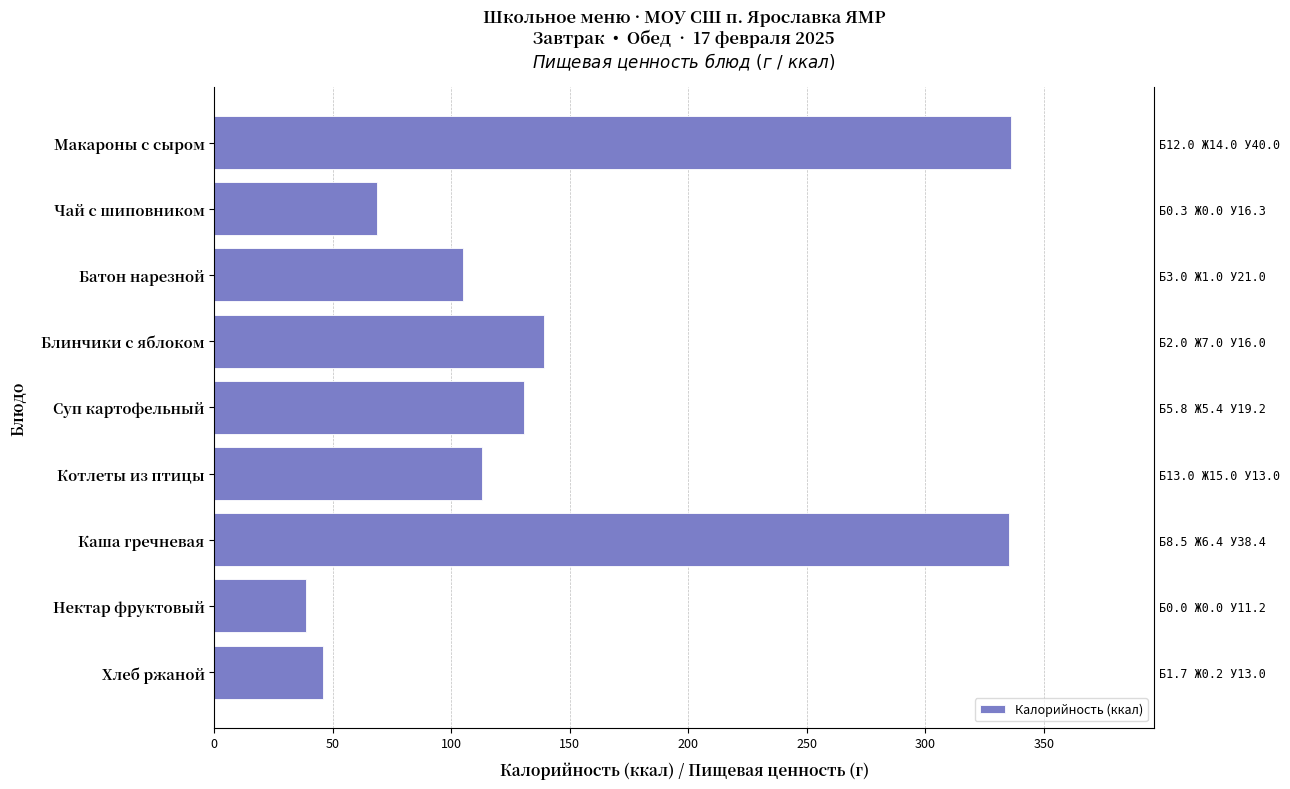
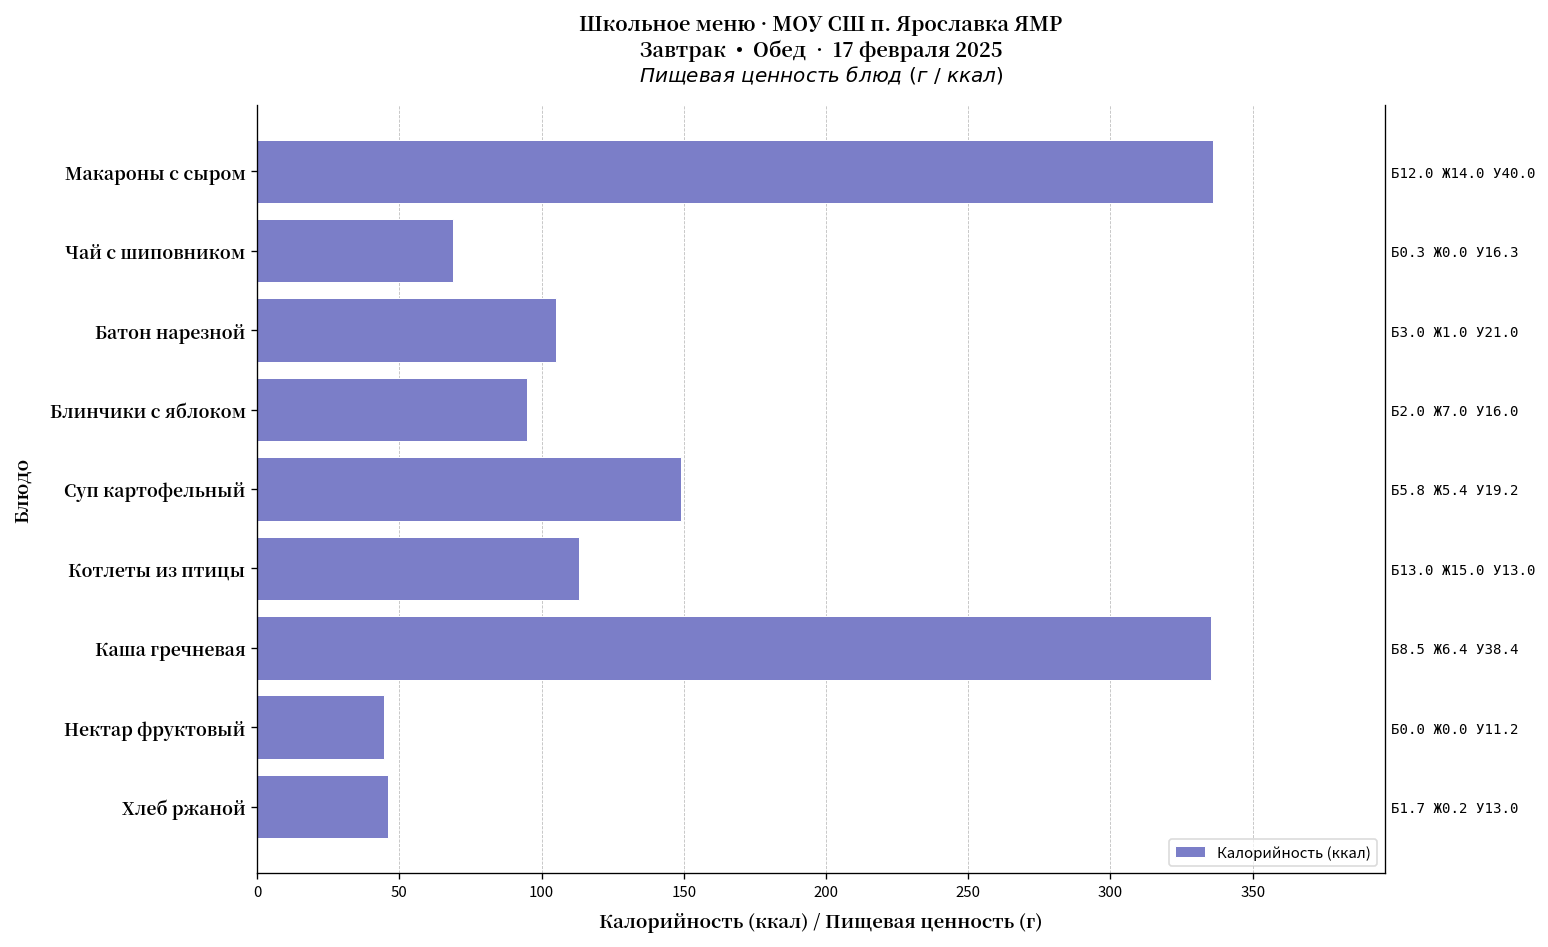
  {
    "Макароны с сыром": 336,
    "Чай с шиповником": 69,
    "Батон нарезной": 105,
-   "Блинчики с яблоком": 139,
-   "Суп картофельный": 131,
+   "Блинчики с яблоком": 95,
+   "Суп картофельный": 149,
    "Котлеты из птицы": 113,
    "Каша гречневая": 335,
-   "Нектар фруктовый": 39,
+   "Нектар фруктовый": 45,
    "Хлеб ржаной": 46
  }
